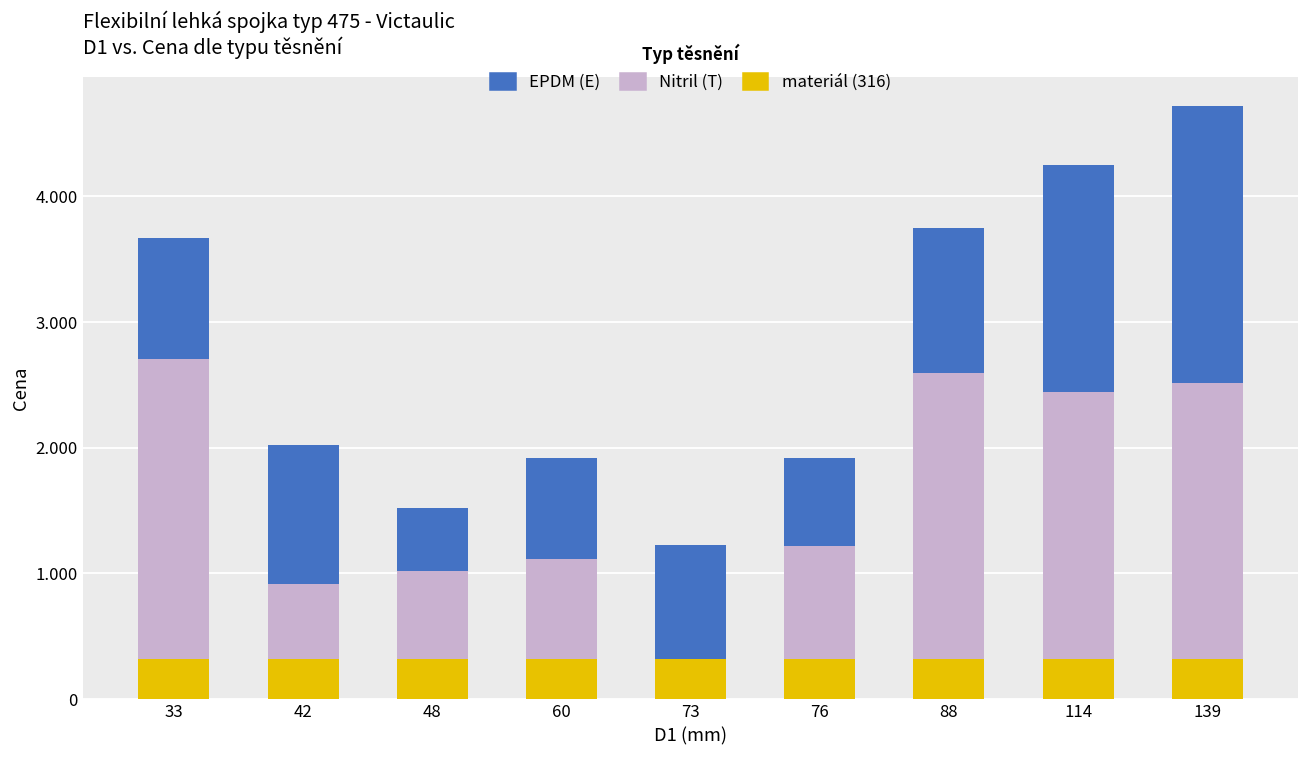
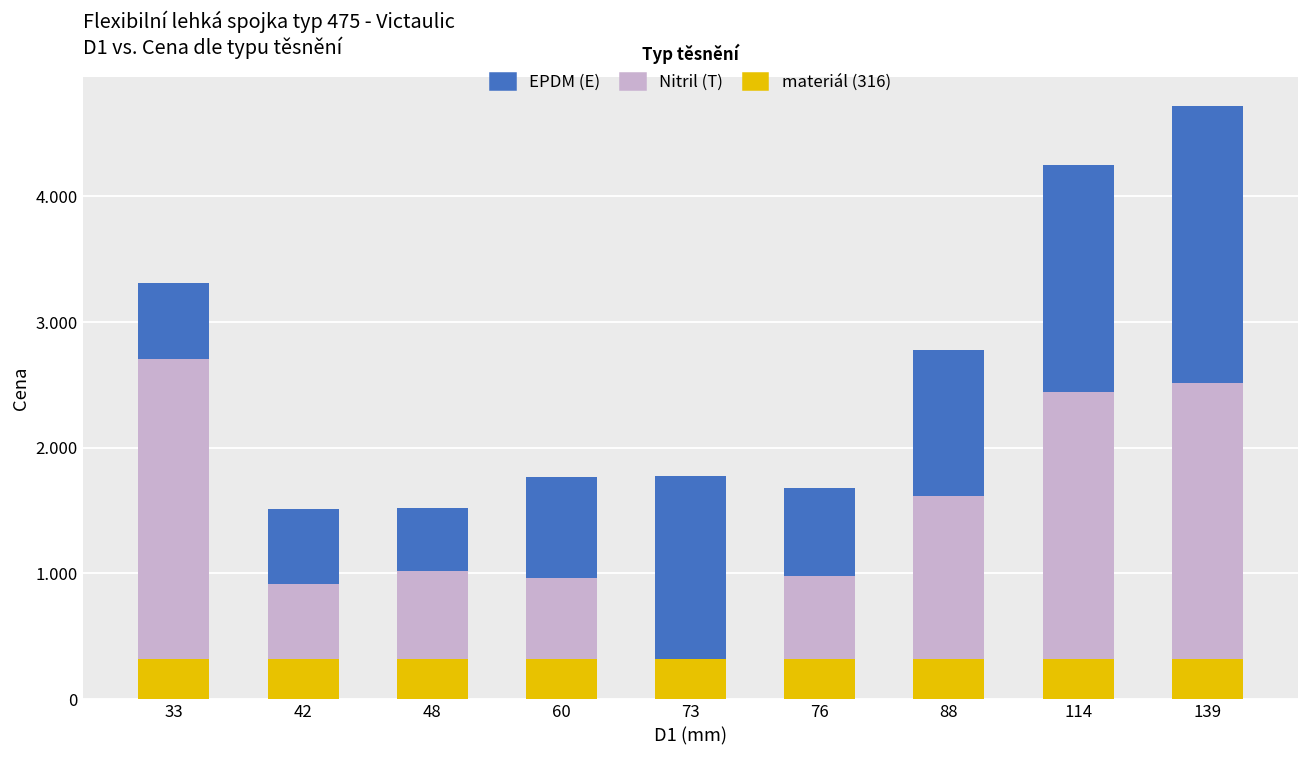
  {
    "materiál (316)": {
      "33": 0.32,
      "42": 0.32,
      "48": 0.32,
      "60": 0.32,
      "73": 0.32,
      "76": 0.32,
      "88": 0.32,
      "114": 0.32,
      "139": 0.32
    },
    "Nitril (T)": {
      "33": 2.39,
      "42": 0.60,
      "48": 0.70,
-     "60": 0.80,
+     "60": 0.65,
      "73": 0.00,
-     "76": 0.90,
-     "88": 2.28,
+     "76": 0.66,
+     "88": 1.30,
      "114": 2.13,
      "139": 2.20
    },
    "EPDM (E)": {
-     "33": 0.96,
-     "42": 1.11,
+     "33": 0.60,
+     "42": 0.60,
      "48": 0.51,
      "60": 0.80,
-     "73": 0.91,
+     "73": 1.46,
      "76": 0.71,
      "88": 1.16,
      "114": 1.81,
      "139": 2.20
    }
  }
